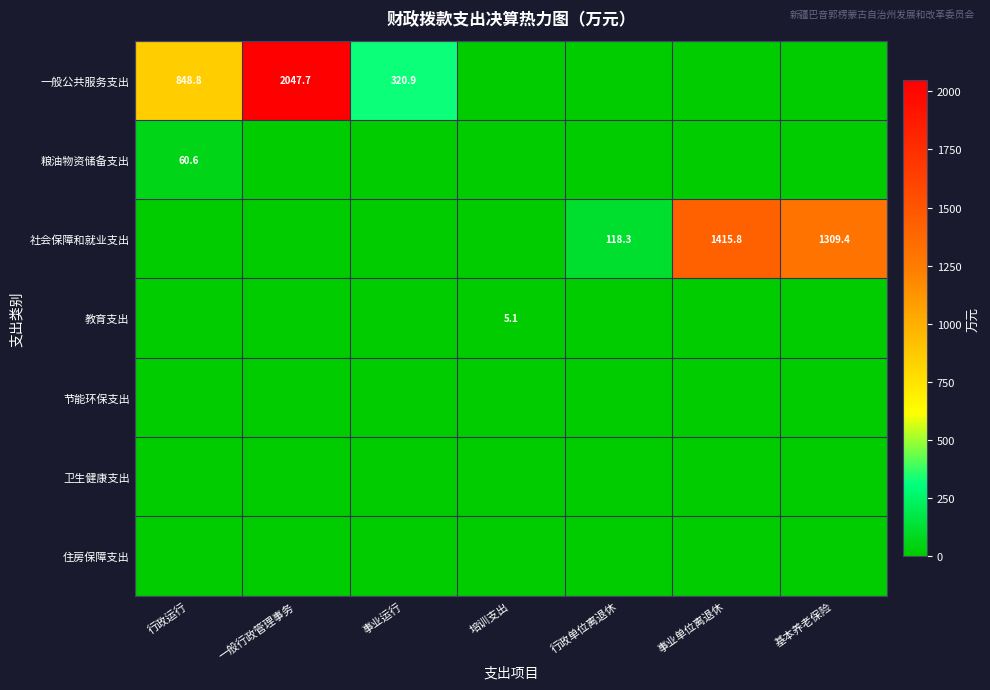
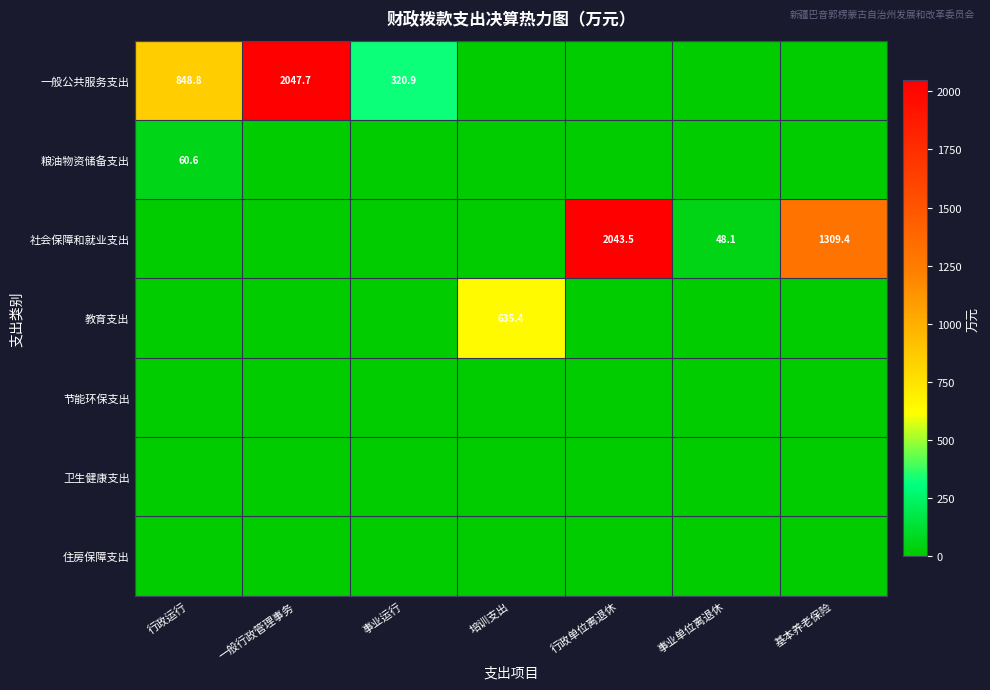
  {
    "一般公共服务支出": {
      "行政运行": 848.8,
      "一般行政管理事务": 2047.7,
      "事业运行": 320.9
    },
    "粮油物资储备支出": {
      "行政运行": 60.6
    },
    "社会保障和就业支出": {
-     "行政单位离退休": 118.3,
-     "事业单位离退休": 1415.8,
+     "行政单位离退休": 2043.5,
+     "事业单位离退休": 48.1,
      "基本养老保险": 1309.4
    },
    "教育支出": {
-     "培训支出": 5.1
+     "培训支出": 635.4
    }
  }
